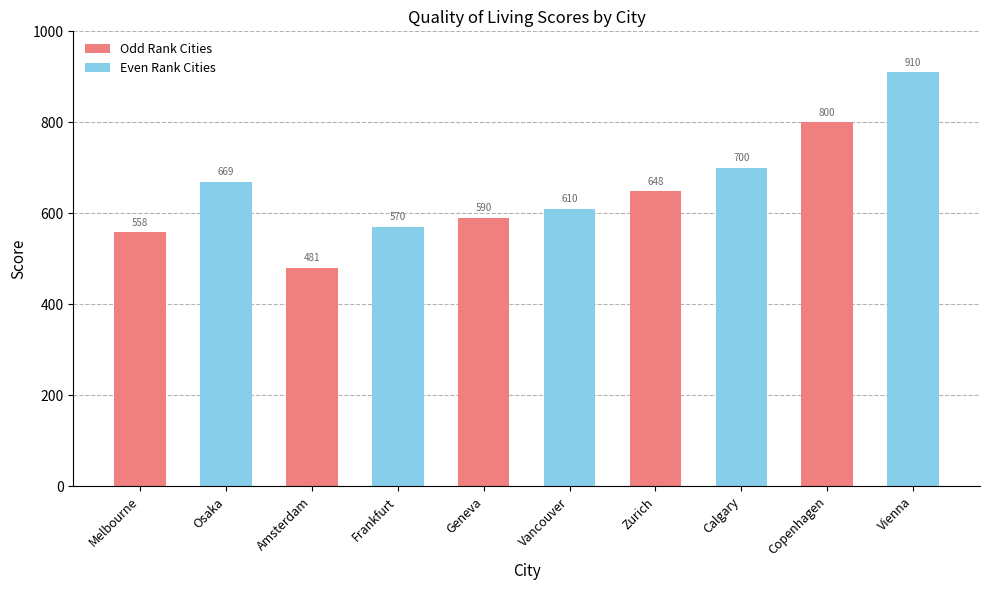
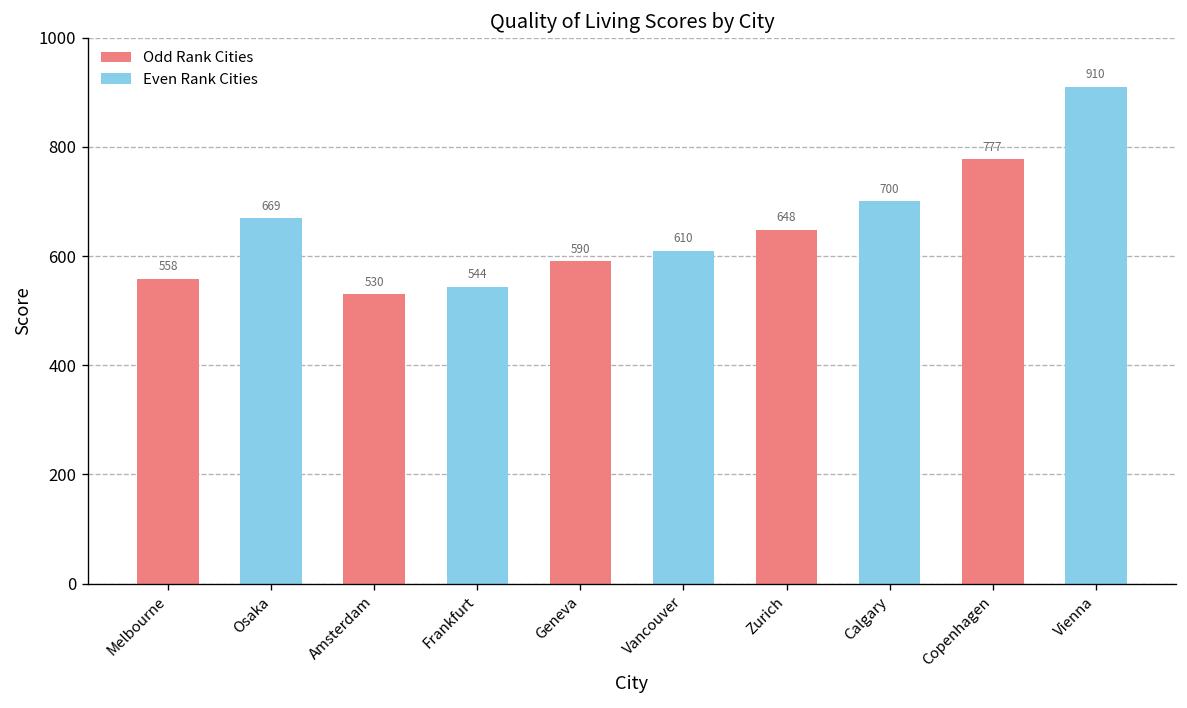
  {
    "Melbourne": 558,
    "Osaka": 669,
-   "Amsterdam": 481,
-   "Frankfurt": 570,
+   "Amsterdam": 530,
+   "Frankfurt": 544,
    "Geneva": 590,
    "Vancouver": 610,
    "Zurich": 648,
    "Calgary": 700,
-   "Copenhagen": 800,
+   "Copenhagen": 777,
    "Vienna": 910
  }
